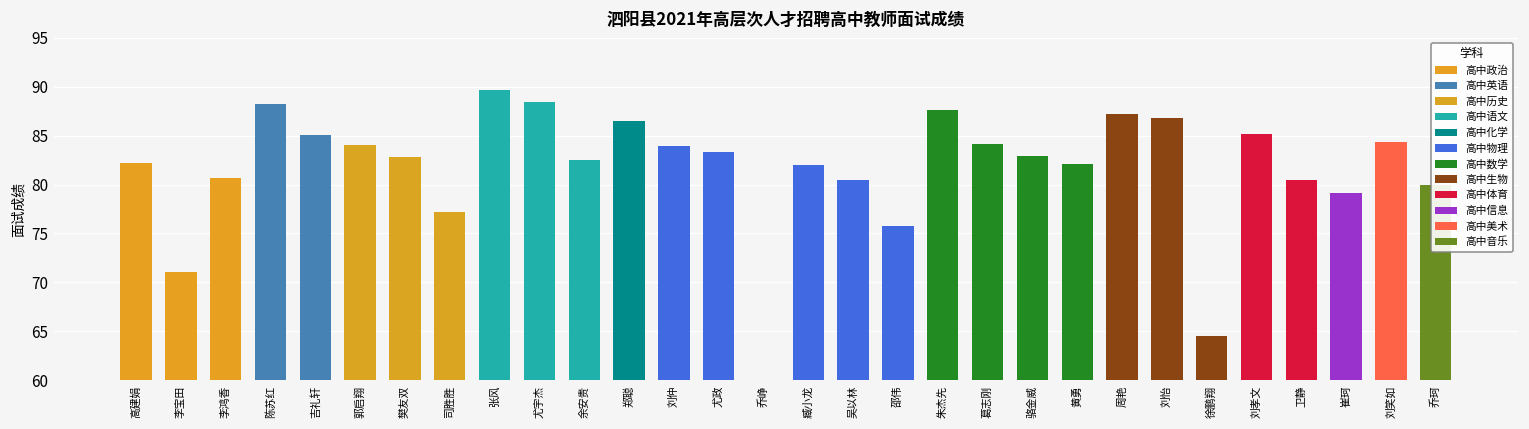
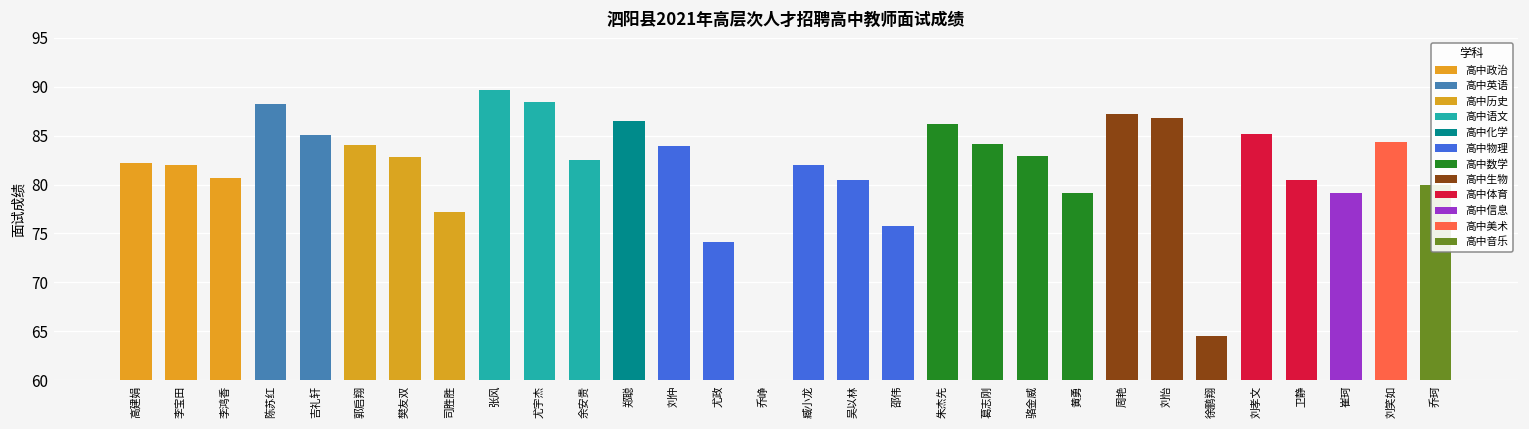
  {
    "高建娟": 82,
-   "李宝田": 71,
+   "李宝田": 82,
    "李鸿香": 81,
    "陈苏红": 88,
    "吉礼轩": 85,
    "郭启翔": 84,
    "樊友双": 83,
    "司胜胜": 77,
    "张风": 90,
    "尤宇杰": 88,
    "余安贵": 83,
    "郑聪": 87,
    "刘仲": 84,
-   "尤政": 83,
+   "尤政": 74,
    "臧小龙": 82,
    "吴以林": 80,
    "邵伟": 76,
-   "朱杰先": 88,
+   "朱杰先": 86,
    "葛志刚": 84,
    "骆金威": 83,
-   "黄勇": 82,
+   "黄勇": 79,
    "周艳": 87,
    "刘怡": 87,
    "徐鹏翔": 65,
    "刘孝文": 85,
    "卫静": 80,
    "崔珂": 79,
    "刘笑如": 84
  }
